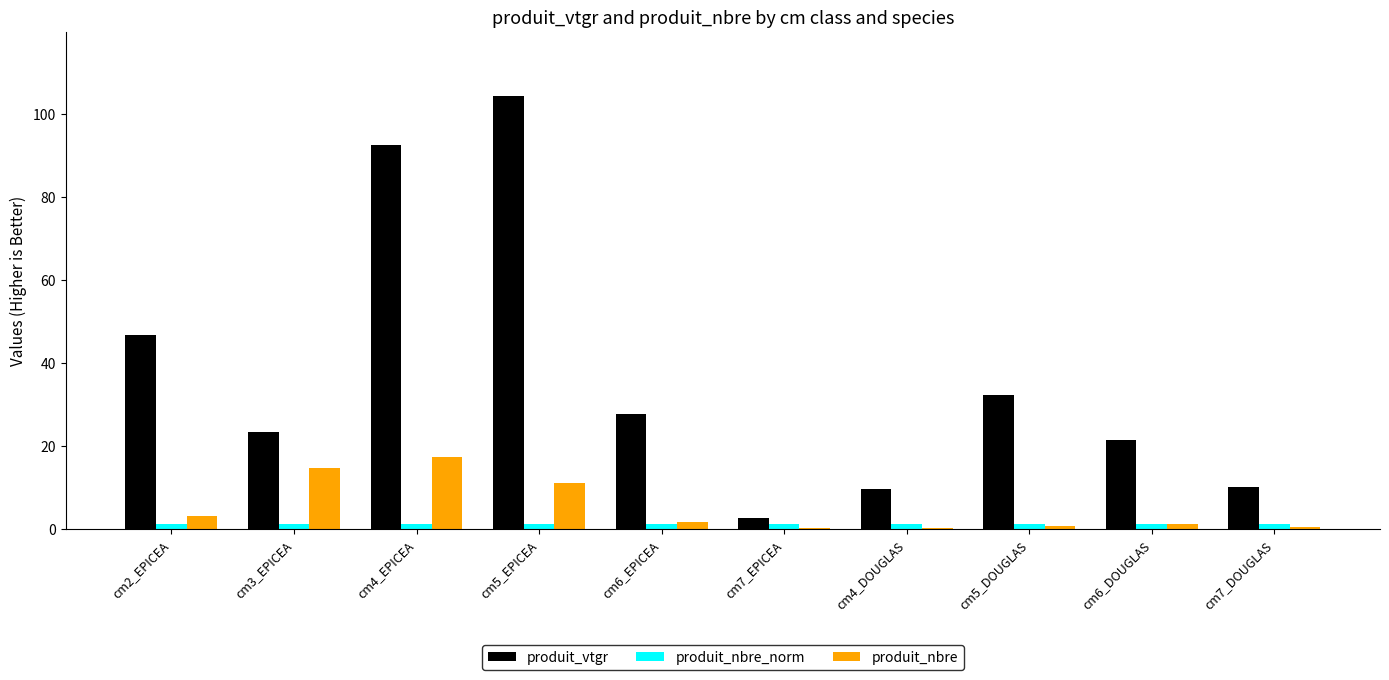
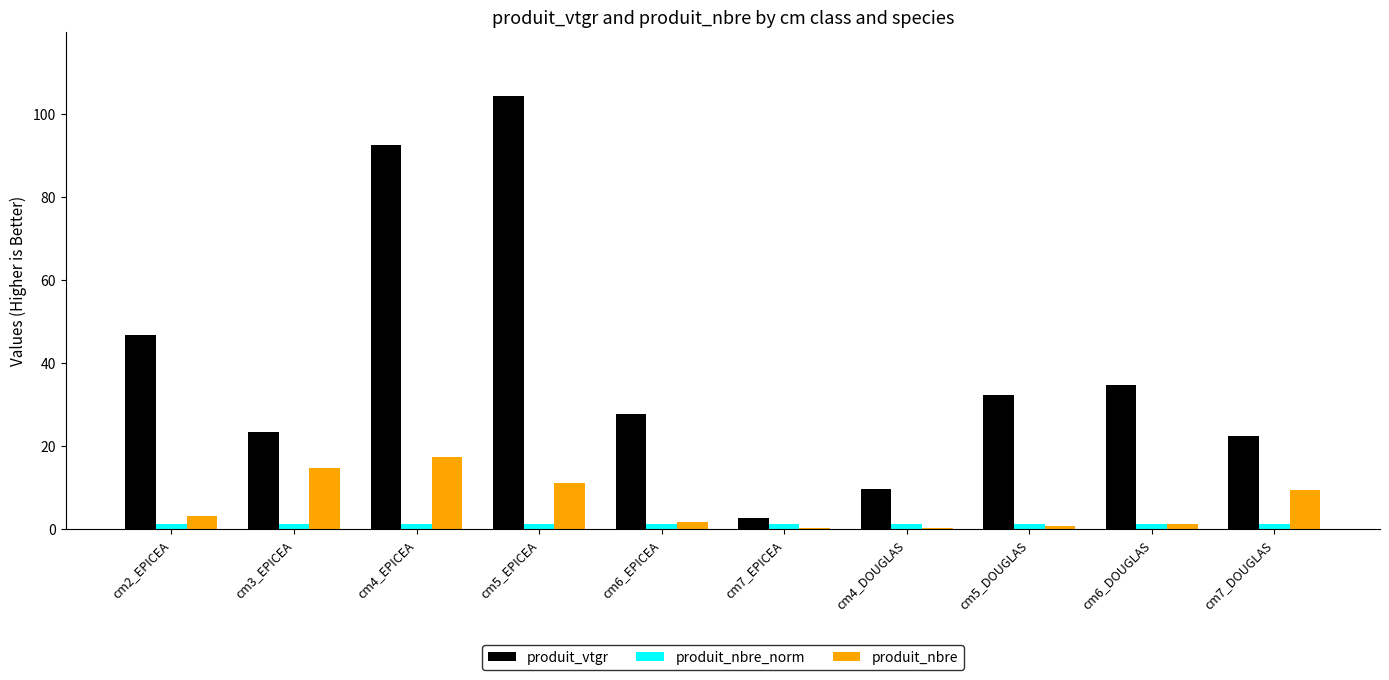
  {
    "produit_vtgr": {
      "cm2_EPICEA": 47,
      "cm3_EPICEA": 23,
      "cm4_EPICEA": 92,
      "cm5_EPICEA": 104,
      "cm6_EPICEA": 28,
      "cm7_EPICEA": 3,
      "cm4_DOUGLAS": 10,
      "cm5_DOUGLAS": 32,
-     "cm6_DOUGLAS": 21,
-     "cm7_DOUGLAS": 10
+     "cm6_DOUGLAS": 35,
+     "cm7_DOUGLAS": 22
    },
    "produit_nbre_norm": {
      "cm2_EPICEA": 1,
      "cm3_EPICEA": 1,
      "cm4_EPICEA": 1,
      "cm5_EPICEA": 1,
      "cm6_EPICEA": 1,
      "cm7_EPICEA": 1,
      "cm4_DOUGLAS": 1,
      "cm5_DOUGLAS": 1,
      "cm6_DOUGLAS": 1,
      "cm7_DOUGLAS": 1
    },
    "produit_nbre": {
      "cm2_EPICEA": 3,
      "cm3_EPICEA": 15,
      "cm4_EPICEA": 17,
      "cm5_EPICEA": 11,
      "cm6_EPICEA": 2,
      "cm5_DOUGLAS": 1,
      "cm6_DOUGLAS": 1,
-     "cm7_DOUGLAS": 0
+     "cm7_DOUGLAS": 9
    }
  }
